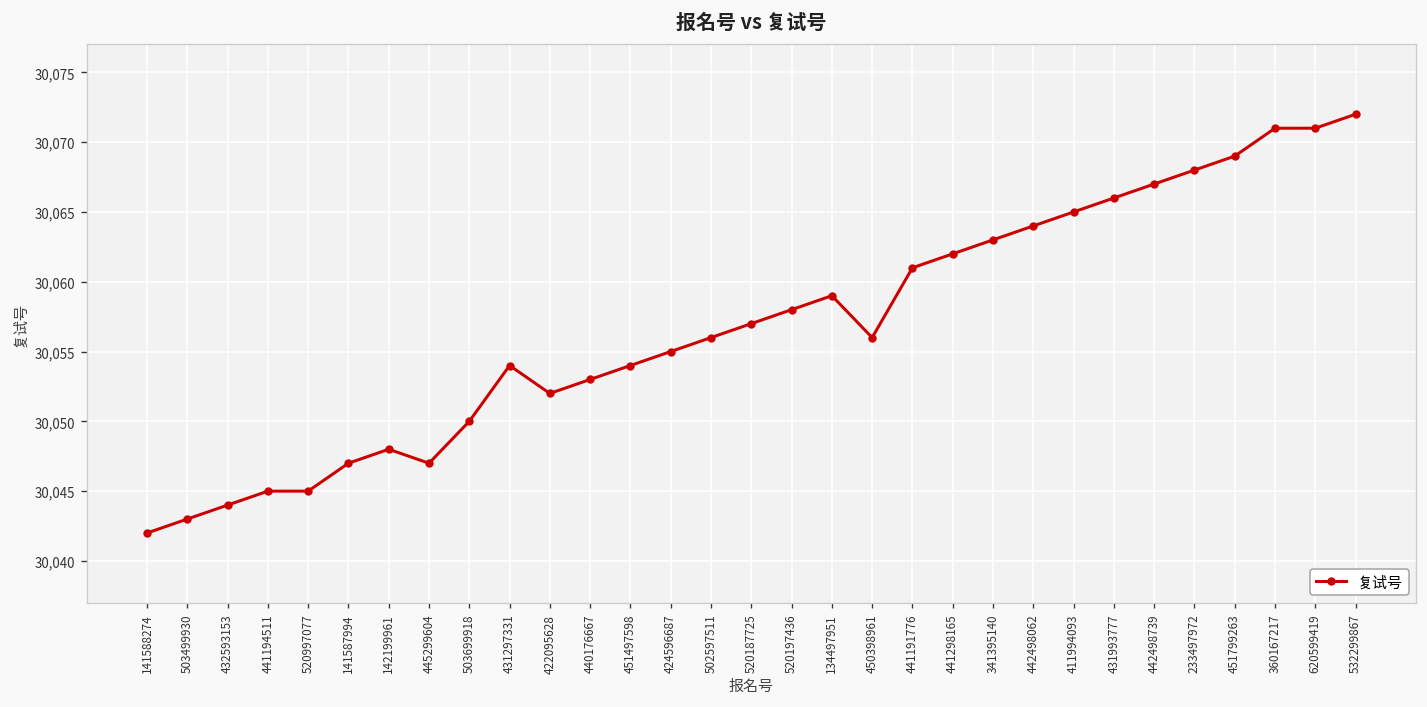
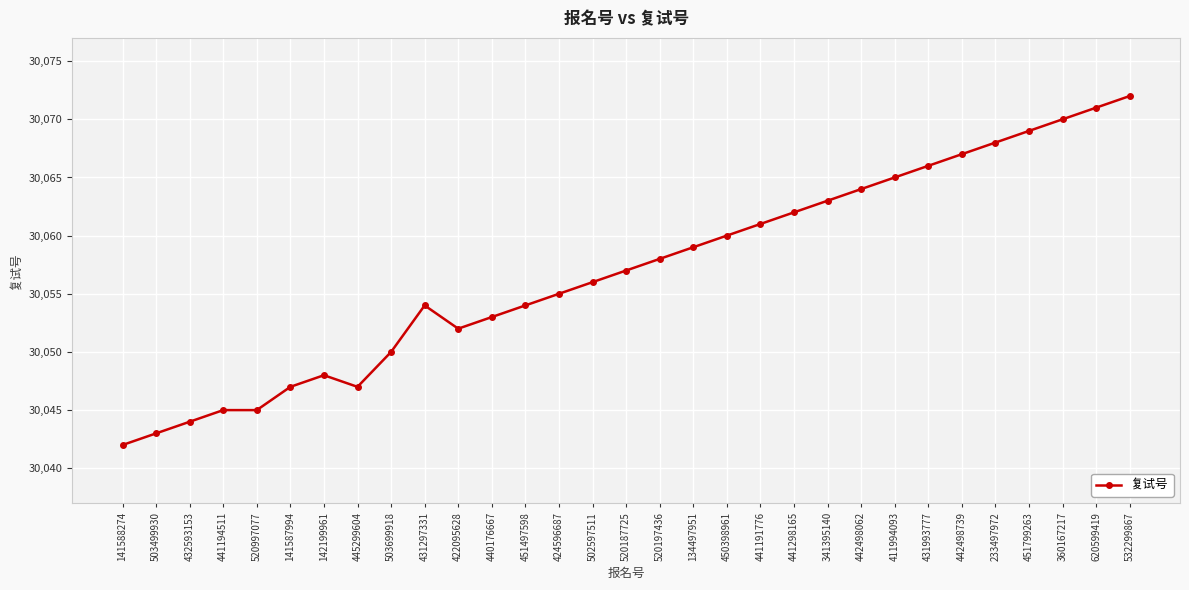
  {
    "141588274": "30,042",
    "503499930": "30,043",
    "432593153": "30,044",
    "441194511": "30,045",
    "520997077": "30,045",
    "141587994": "30,047",
    "142199961": "30,048",
    "445299604": "30,047",
    "503699918": "30,050",
    "431297331": "30,054",
    "422095628": "30,052",
    "440176667": "30,053",
    "451497598": "30,054",
    "424596687": "30,055",
    "502597511": "30,056",
    "520187725": "30,057",
    "520197436": "30,058",
    "134497951": "30,059",
-   "450398961": "30,056",
+   "450398961": "30,060",
    "441191776": "30,061",
    "441298165": "30,062",
    "341395140": "30,063",
    "442498062": "30,064",
    "411994093": "30,065",
    "431993777": "30,066",
    "442498739": "30,067",
    "233497972": "30,068",
    "451799263": "30,069",
-   "360167217": "30,071",
+   "360167217": "30,070",
    "620599419": "30,071",
    "532299867": "30,072"
  }
